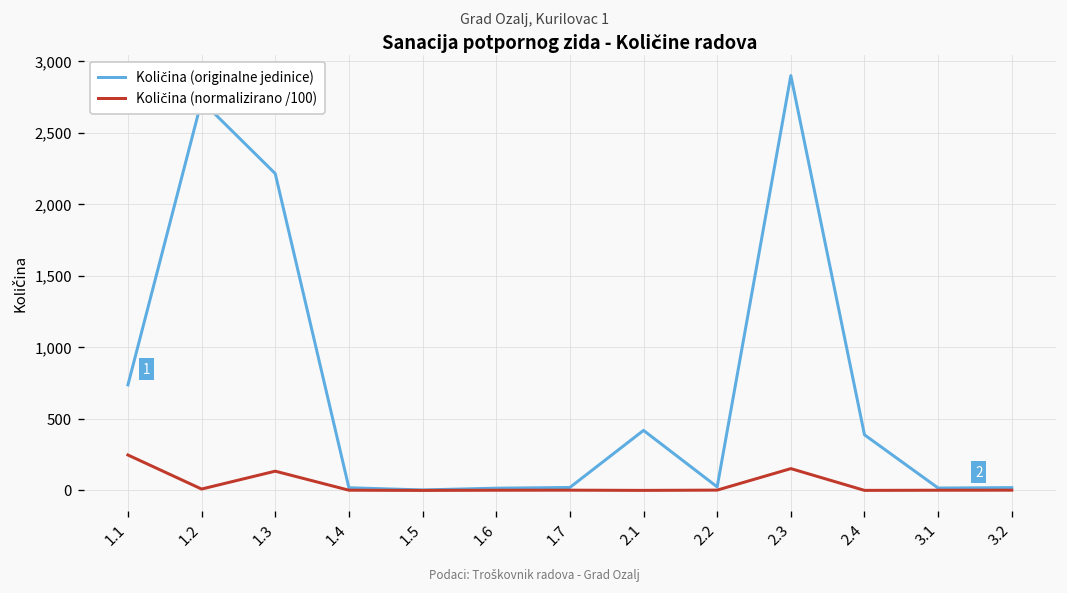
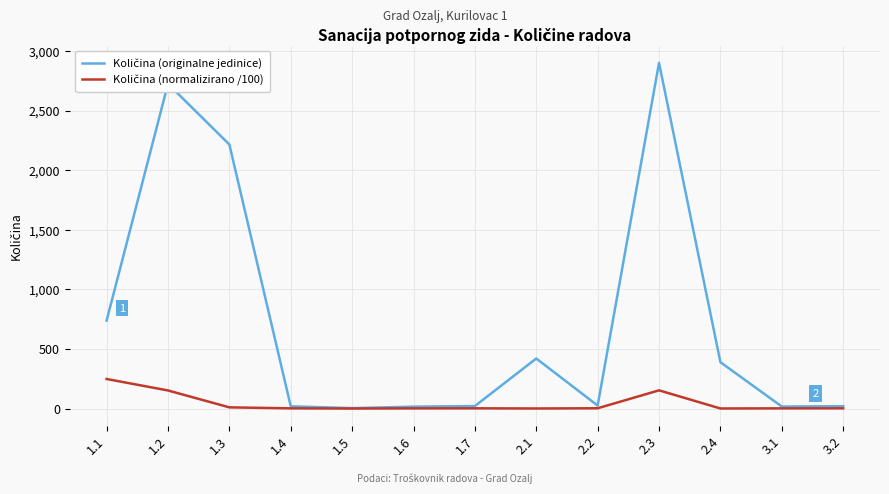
  {
    "Količina (originalne jedinice)": {
      "1.3": "2,220",
      "2.1": "420",
      "2.2": "30",
      "2.3": "2,900",
      "2.4": "390"
    },
    "Količina (normalizirano /100)": {
      "1.1": "250",
-     "1.2": "10",
-     "1.3": "130",
+     "1.2": "150",
+     "1.3": "10",
      "2.1": "0",
      "2.2": "0",
      "2.3": "150",
      "2.4": "0"
    }
  }
